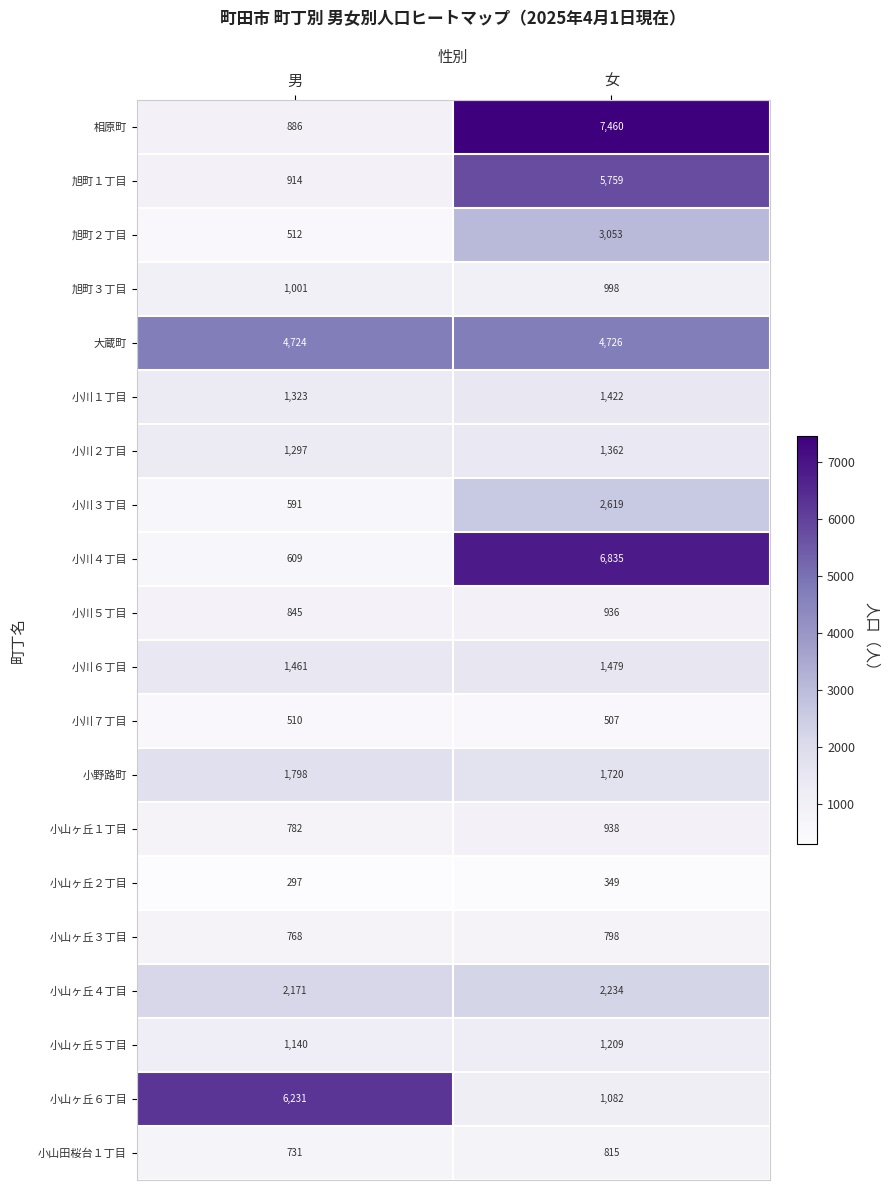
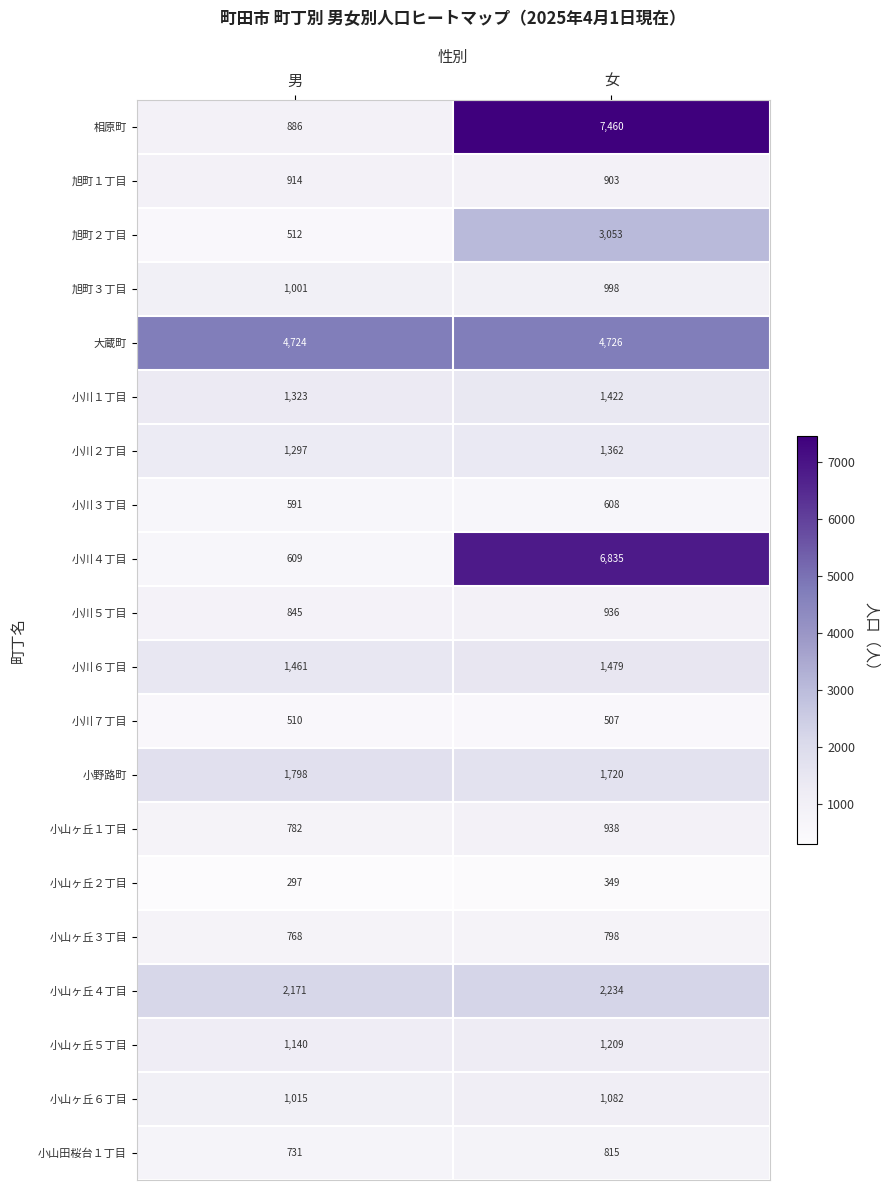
  {
    "相原町": {
      "男": "886",
      "女": "7,460"
    },
    "旭町１丁目": {
      "男": "914",
-     "女": "5,759"
+     "女": "903"
    },
    "旭町２丁目": {
      "男": "512",
      "女": "3,053"
    },
    "旭町３丁目": {
      "男": "1,001",
      "女": "998"
    },
    "大蔵町": {
      "男": "4,724",
      "女": "4,726"
    },
    "小川１丁目": {
      "男": "1,323",
      "女": "1,422"
    },
    "小川２丁目": {
      "男": "1,297",
      "女": "1,362"
    },
    "小川３丁目": {
      "男": "591",
-     "女": "2,619"
+     "女": "608"
    },
    "小川４丁目": {
      "男": "609",
      "女": "6,835"
    },
    "小川５丁目": {
      "男": "845",
      "女": "936"
    },
    "小川６丁目": {
      "男": "1,461",
      "女": "1,479"
    },
    "小川７丁目": {
      "男": "510",
      "女": "507"
    },
    "小野路町": {
      "男": "1,798",
      "女": "1,720"
    },
    "小山ヶ丘１丁目": {
      "男": "782",
      "女": "938"
    },
    "小山ヶ丘２丁目": {
      "男": "297",
      "女": "349"
    },
    "小山ヶ丘３丁目": {
      "男": "768",
      "女": "798"
    },
    "小山ヶ丘４丁目": {
      "男": "2,171",
      "女": "2,234"
    },
    "小山ヶ丘５丁目": {
      "男": "1,140",
      "女": "1,209"
    },
    "小山ヶ丘６丁目": {
-     "男": "6,231",
+     "男": "1,015",
      "女": "1,082"
    },
    "小山田桜台１丁目": {
      "男": "731",
      "女": "815"
    }
  }
